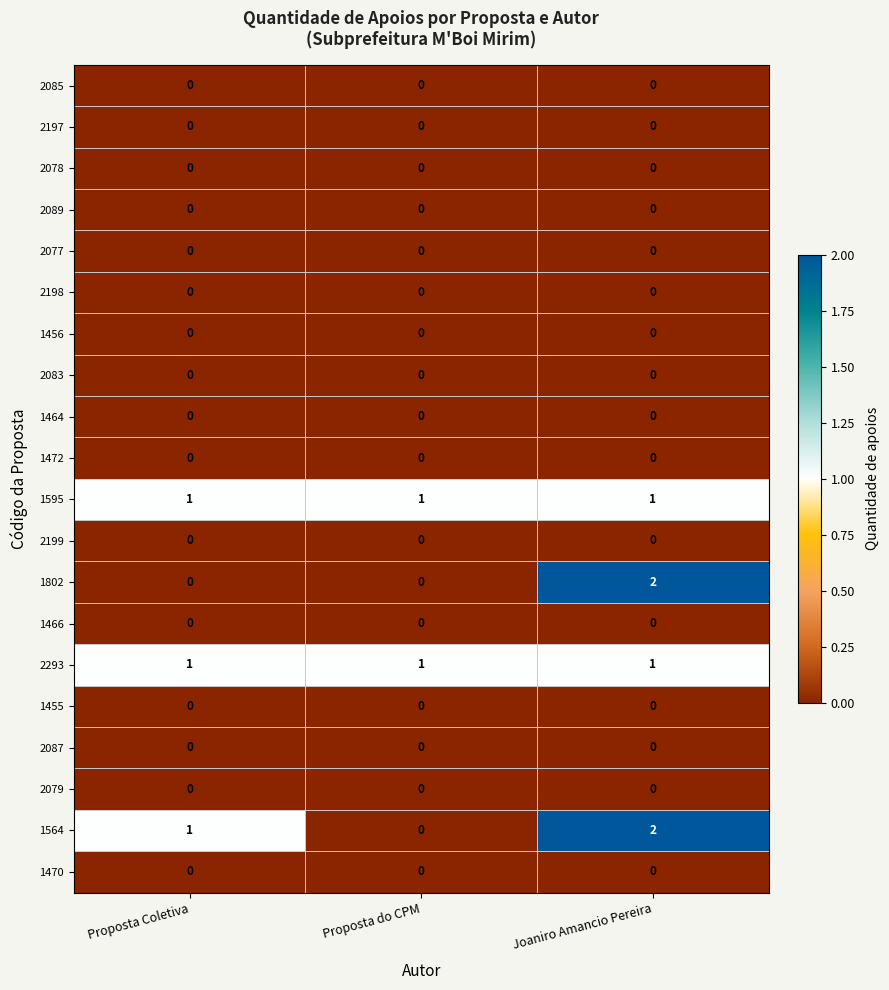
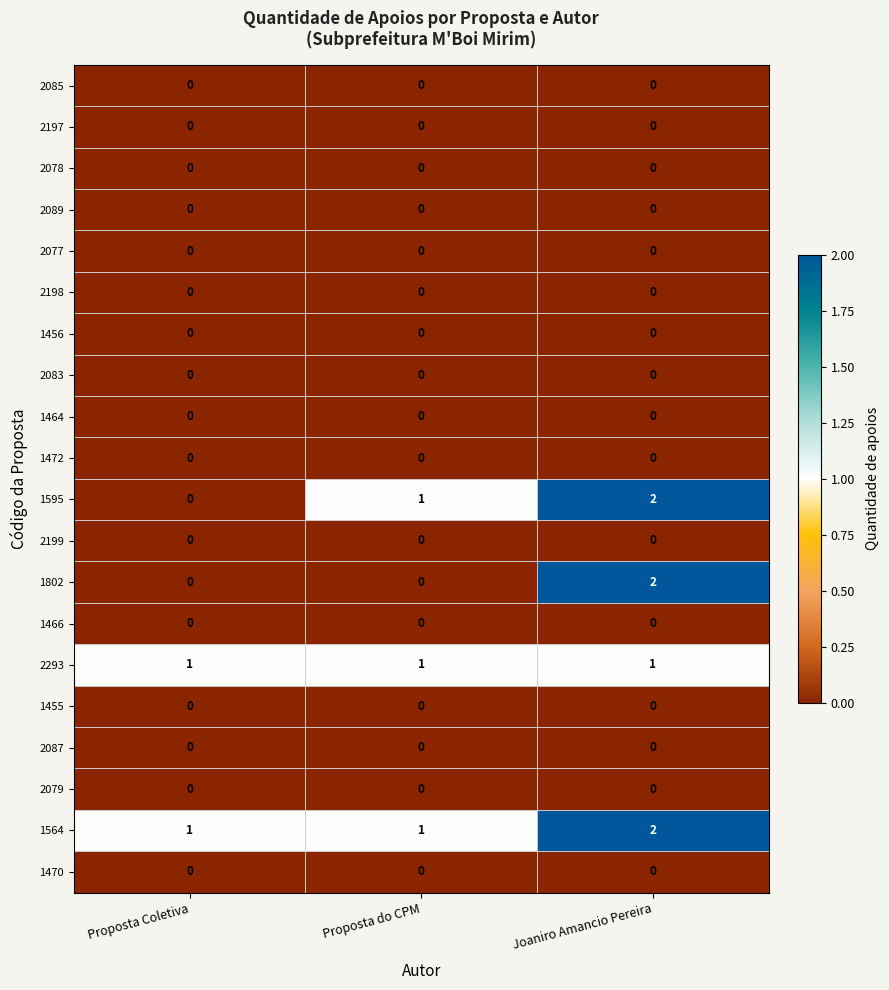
  {
    "2085": {
      "Proposta Coletiva": 0,
      "Proposta do CPM": 0,
      "Joaniro Amancio Pereira": 0
    },
    "2197": {
      "Proposta Coletiva": 0,
      "Proposta do CPM": 0,
      "Joaniro Amancio Pereira": 0
    },
    "2078": {
      "Proposta Coletiva": 0,
      "Proposta do CPM": 0,
      "Joaniro Amancio Pereira": 0
    },
    "2089": {
      "Proposta Coletiva": 0,
      "Proposta do CPM": 0,
      "Joaniro Amancio Pereira": 0
    },
    "2077": {
      "Proposta Coletiva": 0,
      "Proposta do CPM": 0,
      "Joaniro Amancio Pereira": 0
    },
    "2198": {
      "Proposta Coletiva": 0,
      "Proposta do CPM": 0,
      "Joaniro Amancio Pereira": 0
    },
    "1456": {
      "Proposta Coletiva": 0,
      "Proposta do CPM": 0,
      "Joaniro Amancio Pereira": 0
    },
    "2083": {
      "Proposta Coletiva": 0,
      "Proposta do CPM": 0,
      "Joaniro Amancio Pereira": 0
    },
    "1464": {
      "Proposta Coletiva": 0,
      "Proposta do CPM": 0,
      "Joaniro Amancio Pereira": 0
    },
    "1472": {
      "Proposta Coletiva": 0,
      "Proposta do CPM": 0,
      "Joaniro Amancio Pereira": 0
    },
    "1595": {
-     "Proposta Coletiva": 1,
+     "Proposta Coletiva": 0,
      "Proposta do CPM": 1,
-     "Joaniro Amancio Pereira": 1
+     "Joaniro Amancio Pereira": 2
    },
    "2199": {
      "Proposta Coletiva": 0,
      "Proposta do CPM": 0,
      "Joaniro Amancio Pereira": 0
    },
    "1802": {
      "Proposta Coletiva": 0,
      "Proposta do CPM": 0,
      "Joaniro Amancio Pereira": 2
    },
    "1466": {
      "Proposta Coletiva": 0,
      "Proposta do CPM": 0,
      "Joaniro Amancio Pereira": 0
    },
    "2293": {
      "Proposta Coletiva": 1,
      "Proposta do CPM": 1,
      "Joaniro Amancio Pereira": 1
    },
    "1455": {
      "Proposta Coletiva": 0,
      "Proposta do CPM": 0,
      "Joaniro Amancio Pereira": 0
    },
    "2087": {
      "Proposta Coletiva": 0,
      "Proposta do CPM": 0,
      "Joaniro Amancio Pereira": 0
    },
    "2079": {
      "Proposta Coletiva": 0,
      "Proposta do CPM": 0,
      "Joaniro Amancio Pereira": 0
    },
    "1564": {
      "Proposta Coletiva": 1,
-     "Proposta do CPM": 0,
+     "Proposta do CPM": 1,
      "Joaniro Amancio Pereira": 2
    },
    "1470": {
      "Proposta Coletiva": 0,
      "Proposta do CPM": 0,
      "Joaniro Amancio Pereira": 0
    }
  }
